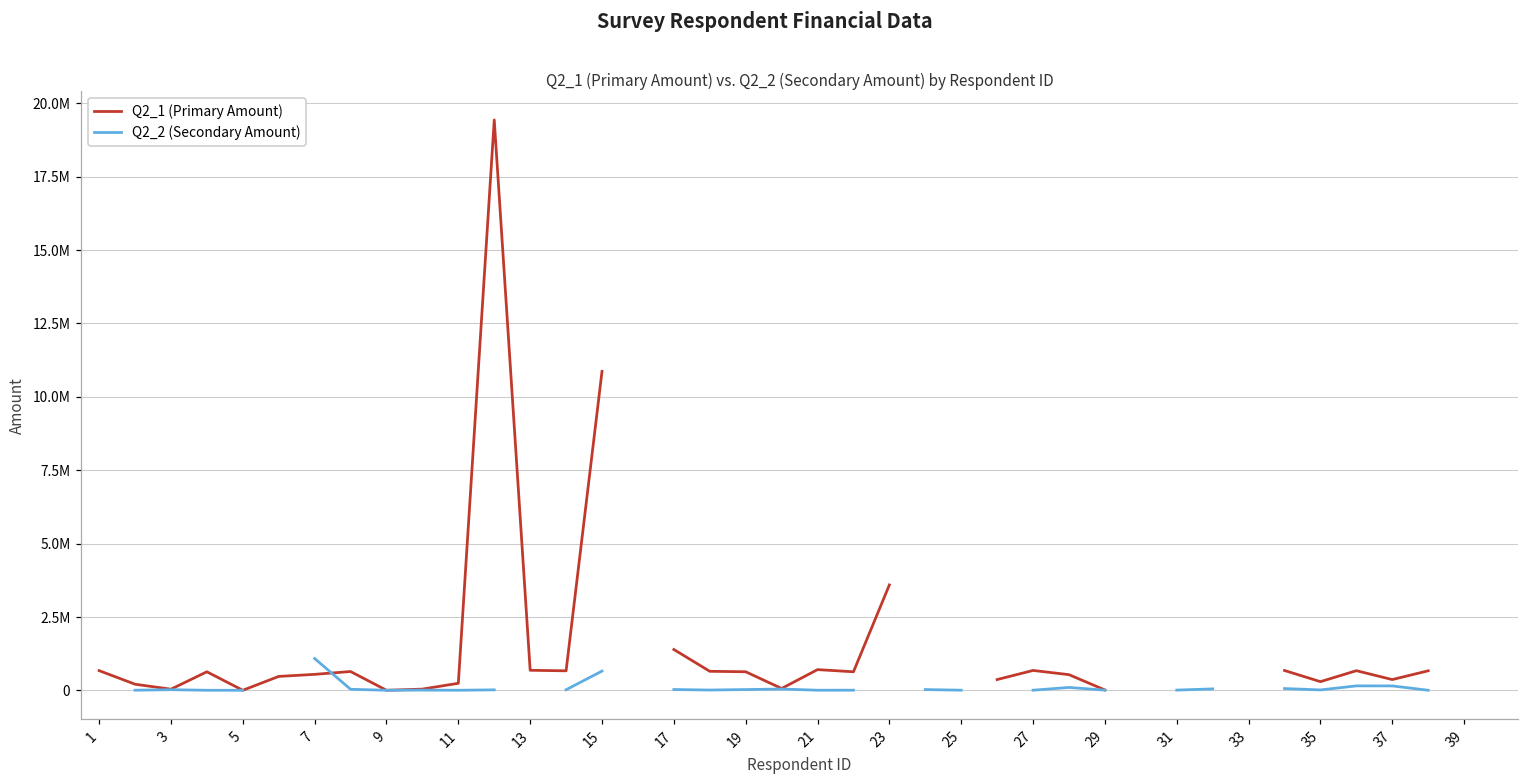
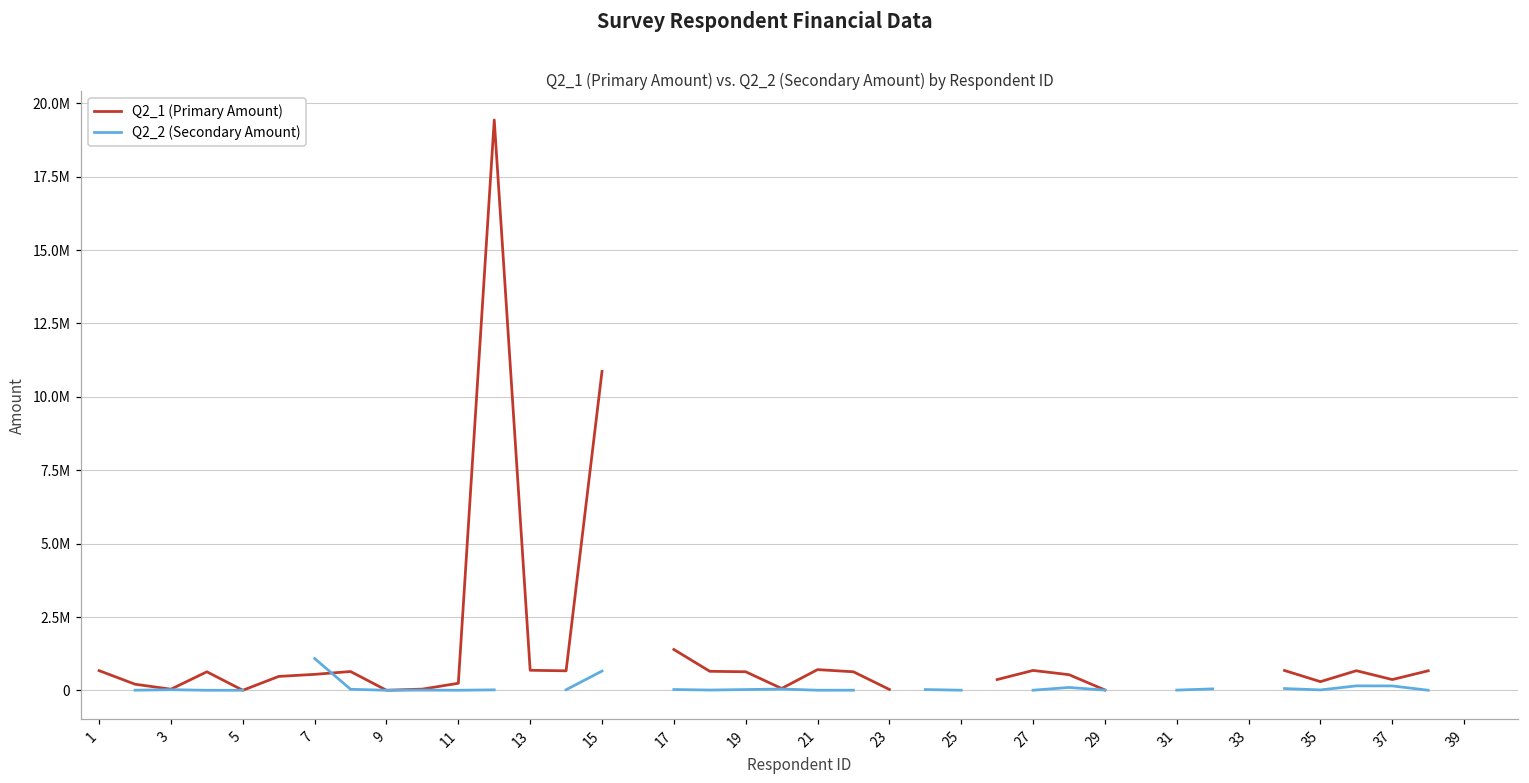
  {
    "Q2_1 (Primary Amount)": {
      "15": 10900000,
-     "23": 3600000
+     "23": 0
    },
    "Q2_2 (Secondary Amount)": {
      "15": 700000,
      "25": 0
    }
  }
